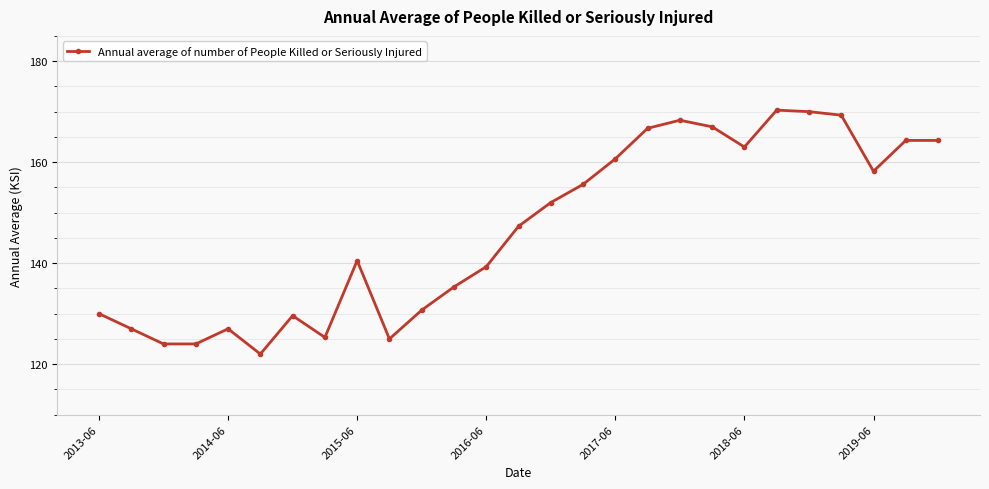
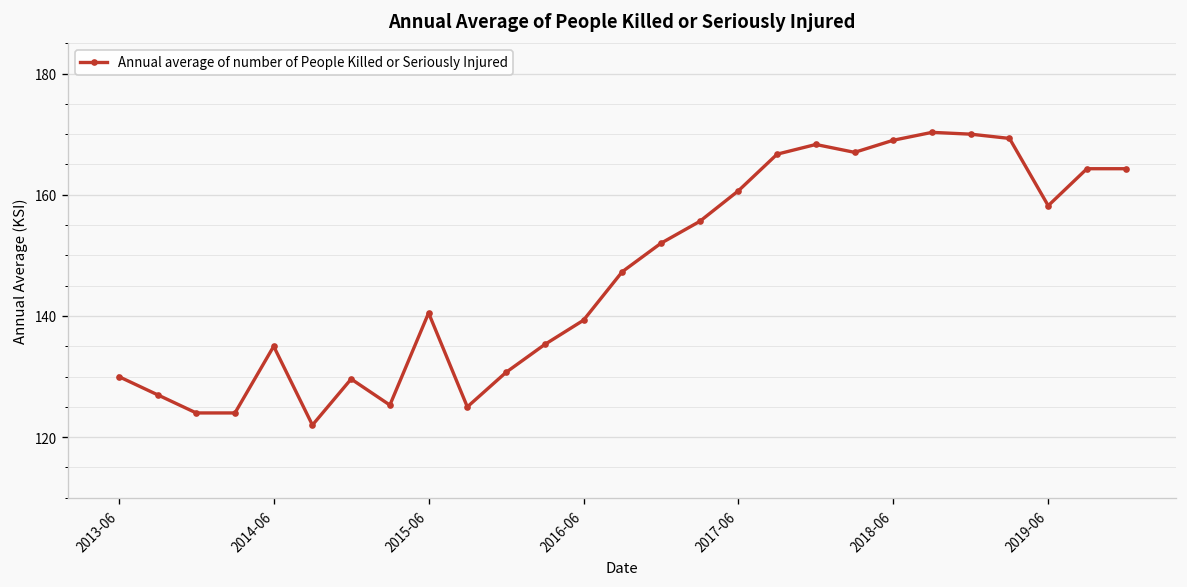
  {
    "2013-06": 130,
-   "2014-06": 127,
+   "2014-06": 135,
    "2015-06": 141,
    "2016-06": 139,
    "2017-06": 161,
-   "2018-06": 163,
+   "2018-06": 169,
    "2019-06": 158
  }
